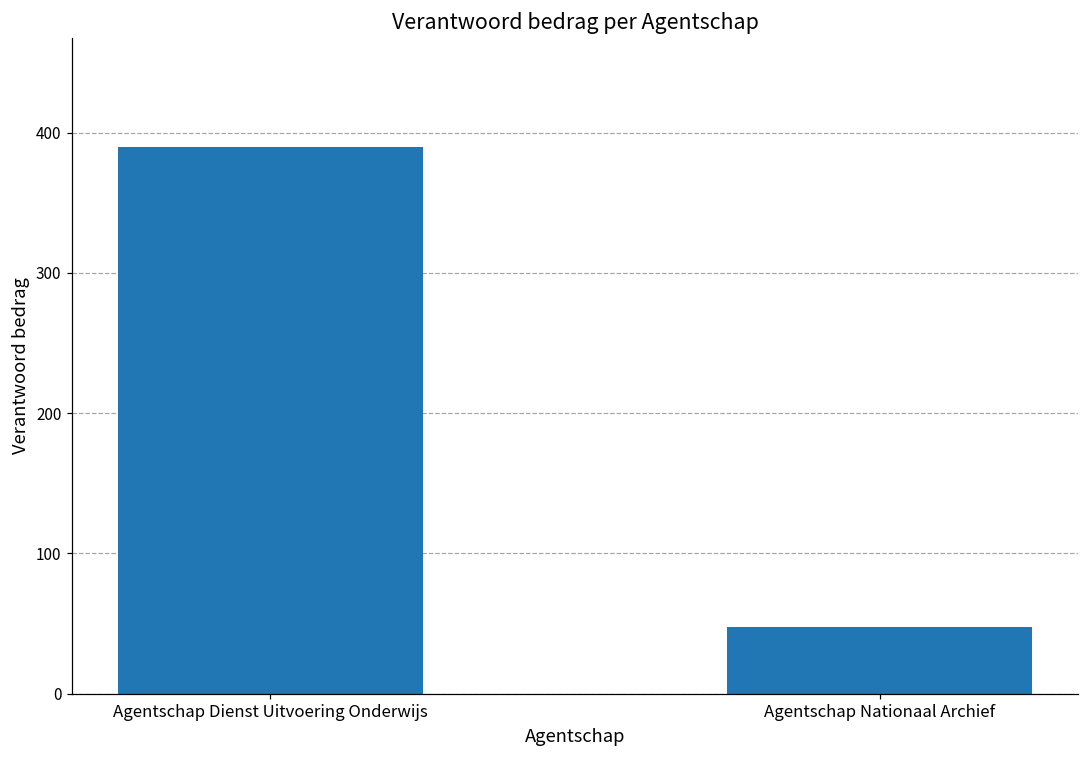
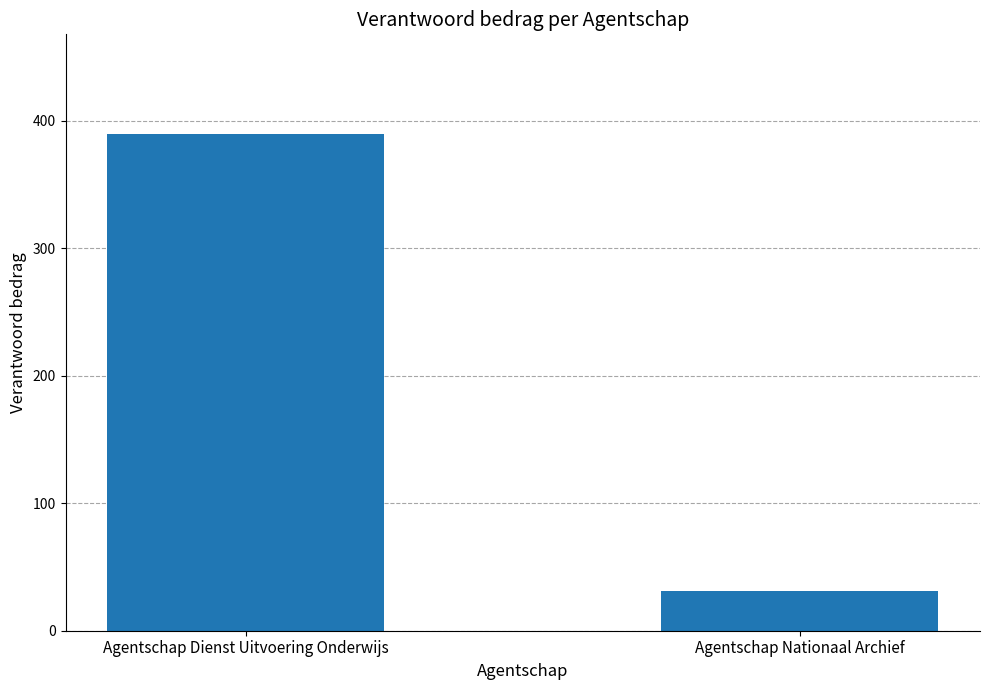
  {
    "Agentschap Dienst Uitvoering Onderwijs": 390,
-   "Agentschap Nationaal Archief": 48
+   "Agentschap Nationaal Archief": 31
  }
